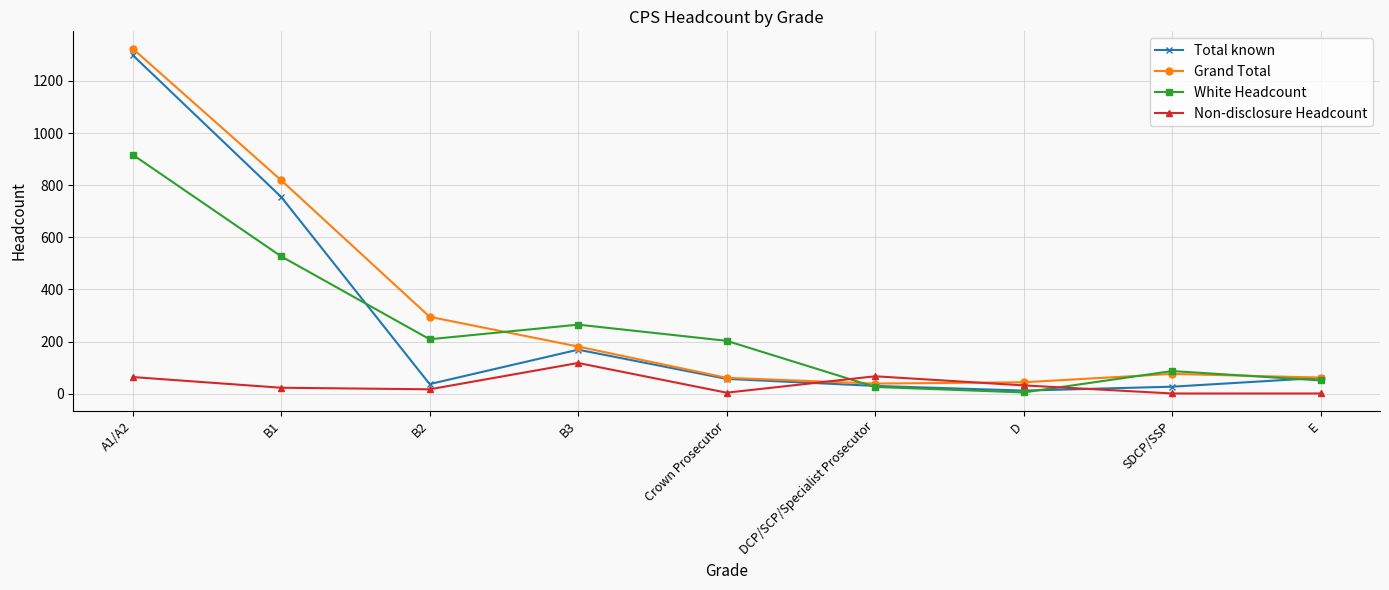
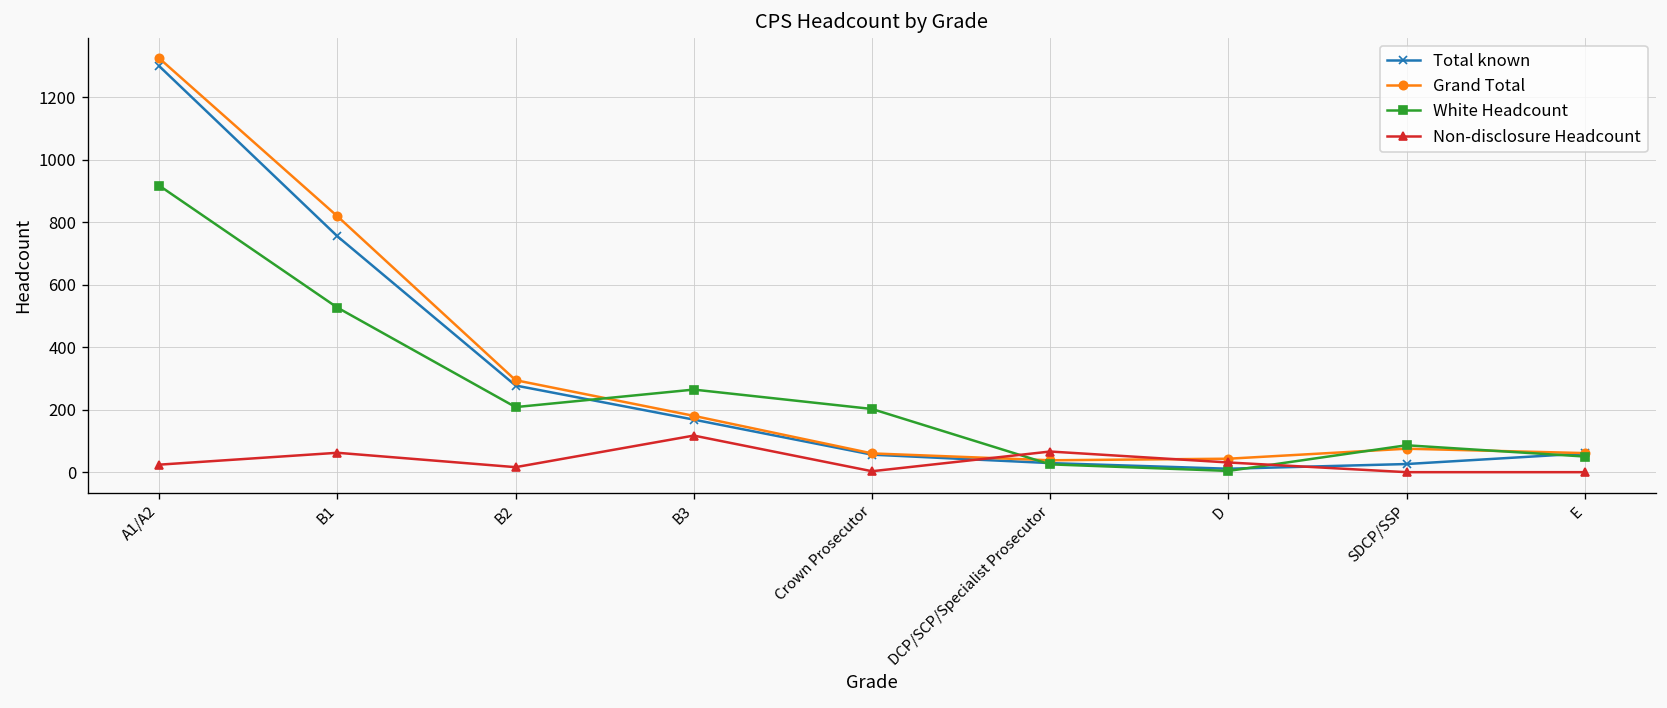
  {
    "Total known": {
      "A1/A2": 1300,
      "B1": 760,
-     "B2": 40,
+     "B2": 280,
      "B3": 170,
      "SDCP/SSP": 30
    },
    "Grand Total": {
      "A1/A2": 1320,
      "B1": 820,
      "B2": 300,
      "B3": 180,
      "D": 40,
      "SDCP/SSP": 80
    },
    "White Headcount": {
      "A1/A2": 920,
      "B1": 530,
      "B2": 210,
      "B3": 270,
      "Crown Prosecutor": 200,
      "SDCP/SSP": 90,
      "E": 50
    },
    "Non-disclosure Headcount": {
-     "A1/A2": 60,
-     "B1": 20,
+     "A1/A2": 30,
+     "B1": 60,
      "B2": 20,
      "B3": 120,
      "Crown Prosecutor": 0,
      "DCP/SCP/Specialist Prosecutor": 70,
      "D": 30,
      "SDCP/SSP": 0,
      "E": 0
    }
  }
